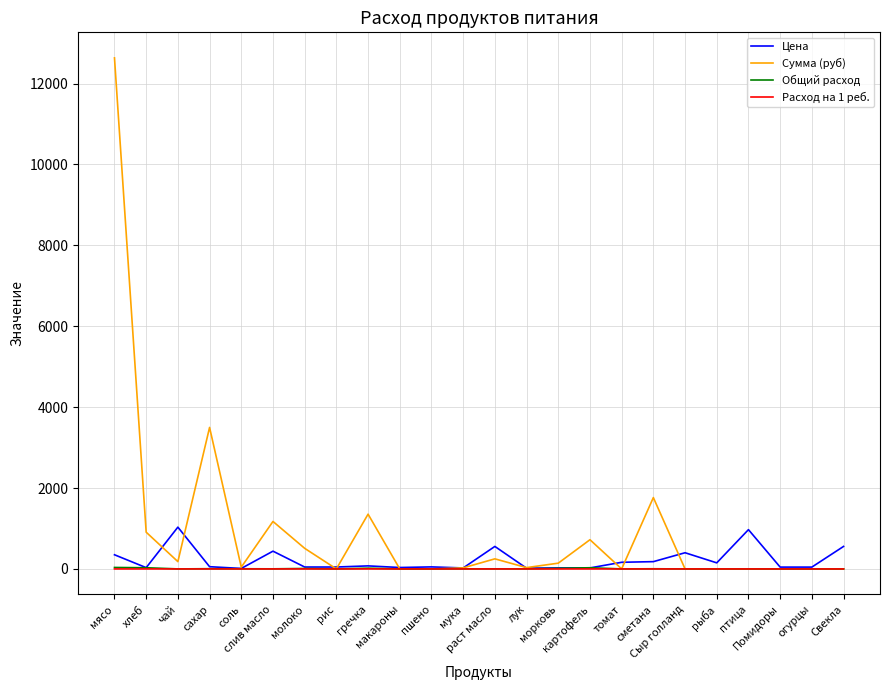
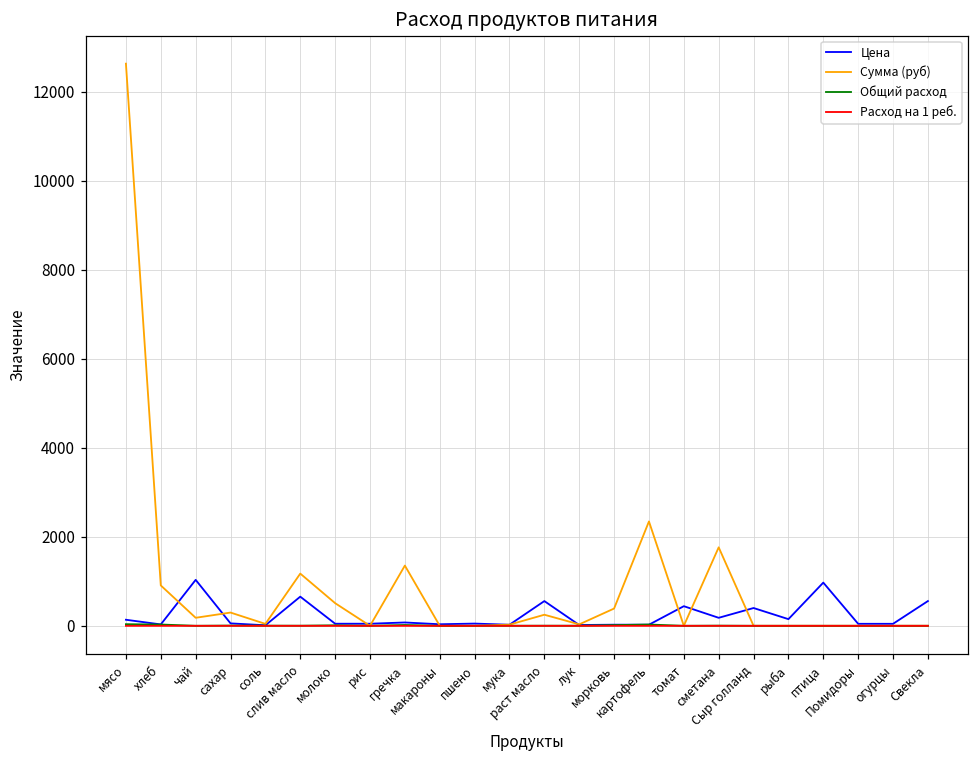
  {
    "Цена": {
-     "мясо": 400,
+     "мясо": 100,
      "чай": 1000,
-     "слив масло": 400,
+     "слив масло": 700,
      "раст масло": 600,
-     "томат": 200,
+     "томат": 400,
      "сметана": 200,
      "Сыр голланд": 400,
      "рыба": 200,
      "птица": 1000,
      "Свекла": 600
    },
    "Сумма (руб)": {
      "мясо": 12600,
      "хлеб": 900,
      "чай": 200,
-     "сахар": 3500,
+     "сахар": 300,
      "слив масло": 1200,
      "молоко": 500,
      "гречка": 1400,
      "раст масло": 200,
-     "морковь": 100,
-     "картофель": 700,
+     "морковь": 400,
+     "картофель": 2300,
      "сметана": 1800
    }
  }
